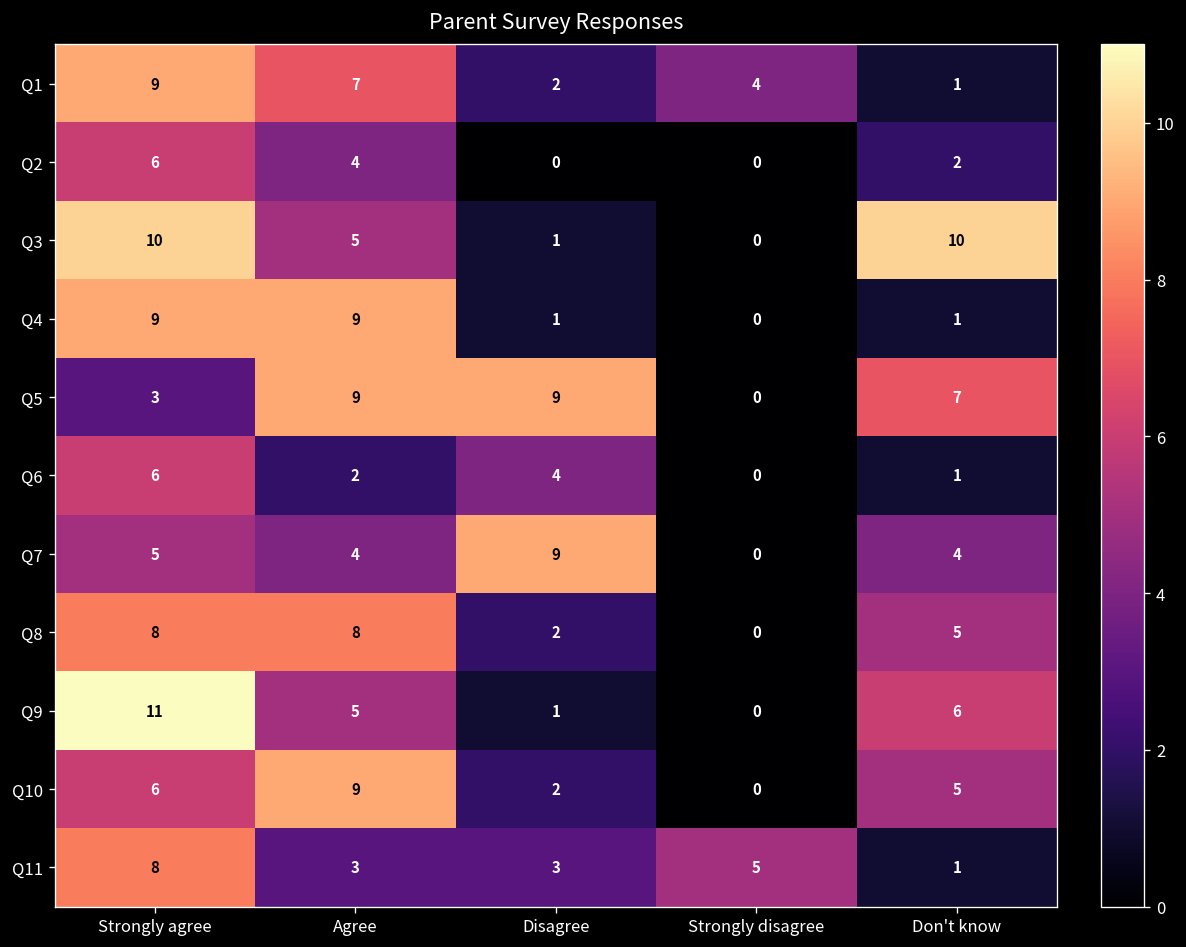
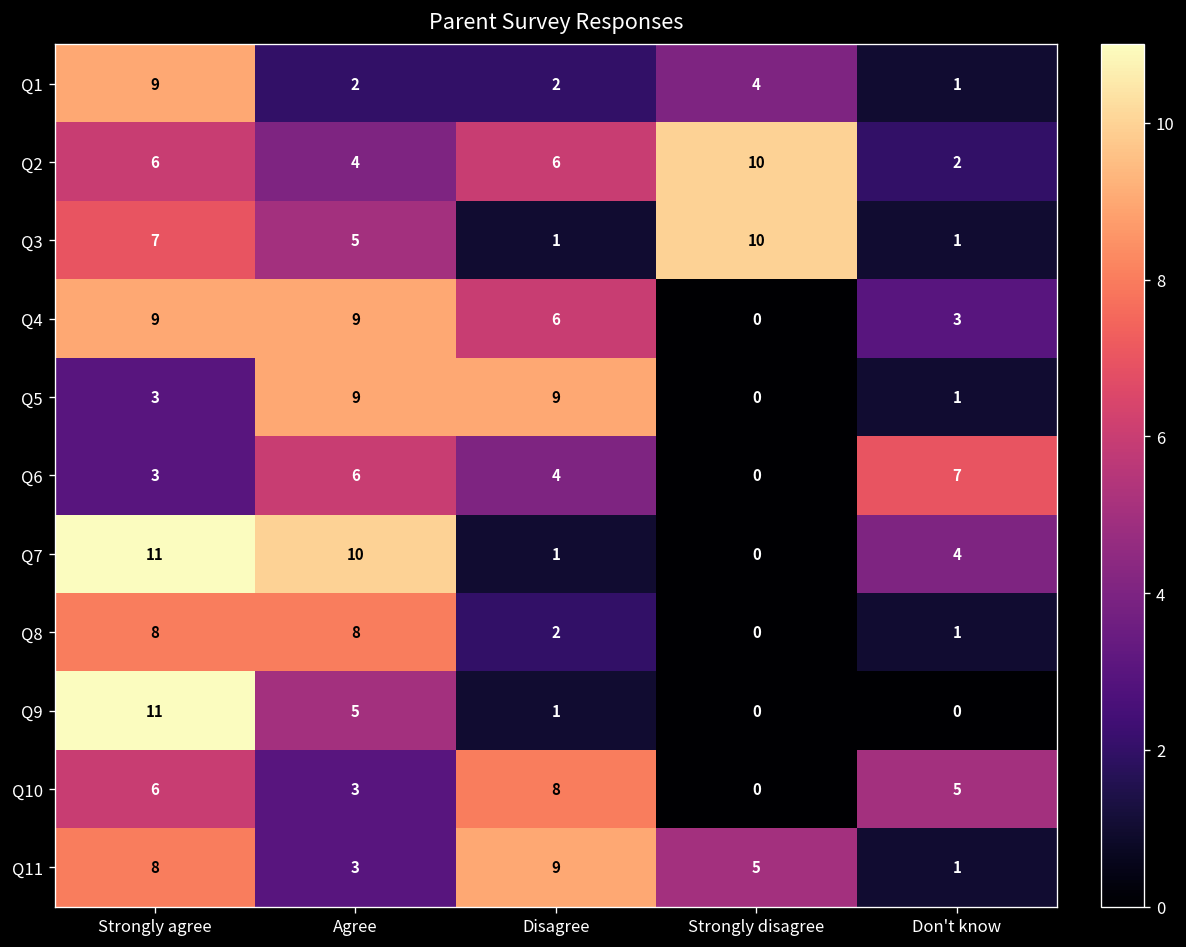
  {
    "Q1": {
      "Strongly agree": 9,
-     "Agree": 7,
+     "Agree": 2,
      "Disagree": 2,
      "Strongly disagree": 4,
      "Don't know": 1
    },
    "Q2": {
      "Strongly agree": 6,
      "Agree": 4,
-     "Disagree": 0,
-     "Strongly disagree": 0,
+     "Disagree": 6,
+     "Strongly disagree": 10,
      "Don't know": 2
    },
    "Q3": {
-     "Strongly agree": 10,
+     "Strongly agree": 7,
      "Agree": 5,
      "Disagree": 1,
-     "Strongly disagree": 0,
-     "Don't know": 10
+     "Strongly disagree": 10,
+     "Don't know": 1
    },
    "Q4": {
      "Strongly agree": 9,
      "Agree": 9,
-     "Disagree": 1,
+     "Disagree": 6,
      "Strongly disagree": 0,
-     "Don't know": 1
+     "Don't know": 3
    },
    "Q5": {
      "Strongly agree": 3,
      "Agree": 9,
      "Disagree": 9,
      "Strongly disagree": 0,
-     "Don't know": 7
+     "Don't know": 1
    },
    "Q6": {
-     "Strongly agree": 6,
-     "Agree": 2,
+     "Strongly agree": 3,
+     "Agree": 6,
      "Disagree": 4,
      "Strongly disagree": 0,
-     "Don't know": 1
+     "Don't know": 7
    },
    "Q7": {
-     "Strongly agree": 5,
-     "Agree": 4,
-     "Disagree": 9,
+     "Strongly agree": 11,
+     "Agree": 10,
+     "Disagree": 1,
      "Strongly disagree": 0,
      "Don't know": 4
    },
    "Q8": {
      "Strongly agree": 8,
      "Agree": 8,
      "Disagree": 2,
      "Strongly disagree": 0,
-     "Don't know": 5
+     "Don't know": 1
    },
    "Q9": {
      "Strongly agree": 11,
      "Agree": 5,
      "Disagree": 1,
      "Strongly disagree": 0,
-     "Don't know": 6
+     "Don't know": 0
    },
    "Q10": {
      "Strongly agree": 6,
-     "Agree": 9,
-     "Disagree": 2,
+     "Agree": 3,
+     "Disagree": 8,
      "Strongly disagree": 0,
      "Don't know": 5
    },
    "Q11": {
      "Strongly agree": 8,
      "Agree": 3,
-     "Disagree": 3,
+     "Disagree": 9,
      "Strongly disagree": 5,
      "Don't know": 1
    }
  }
